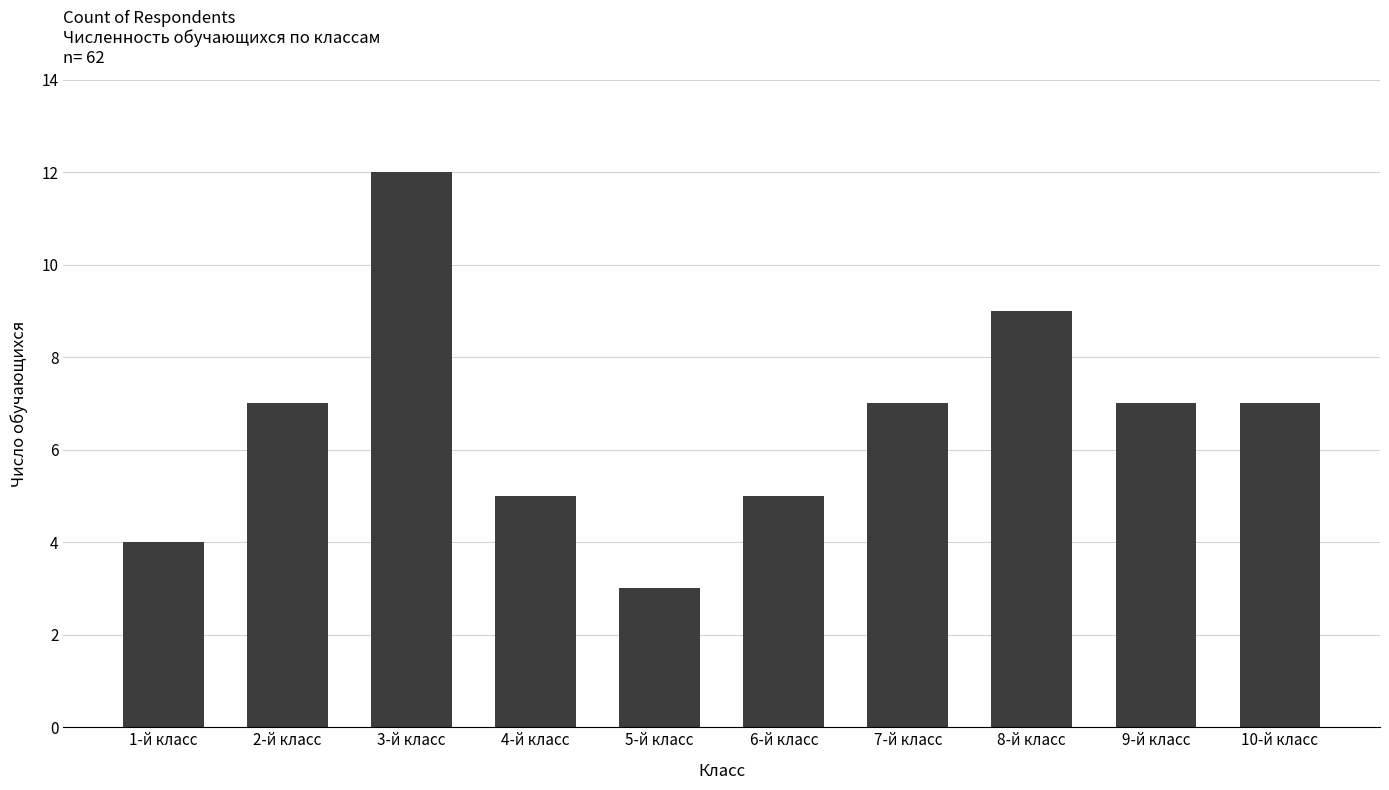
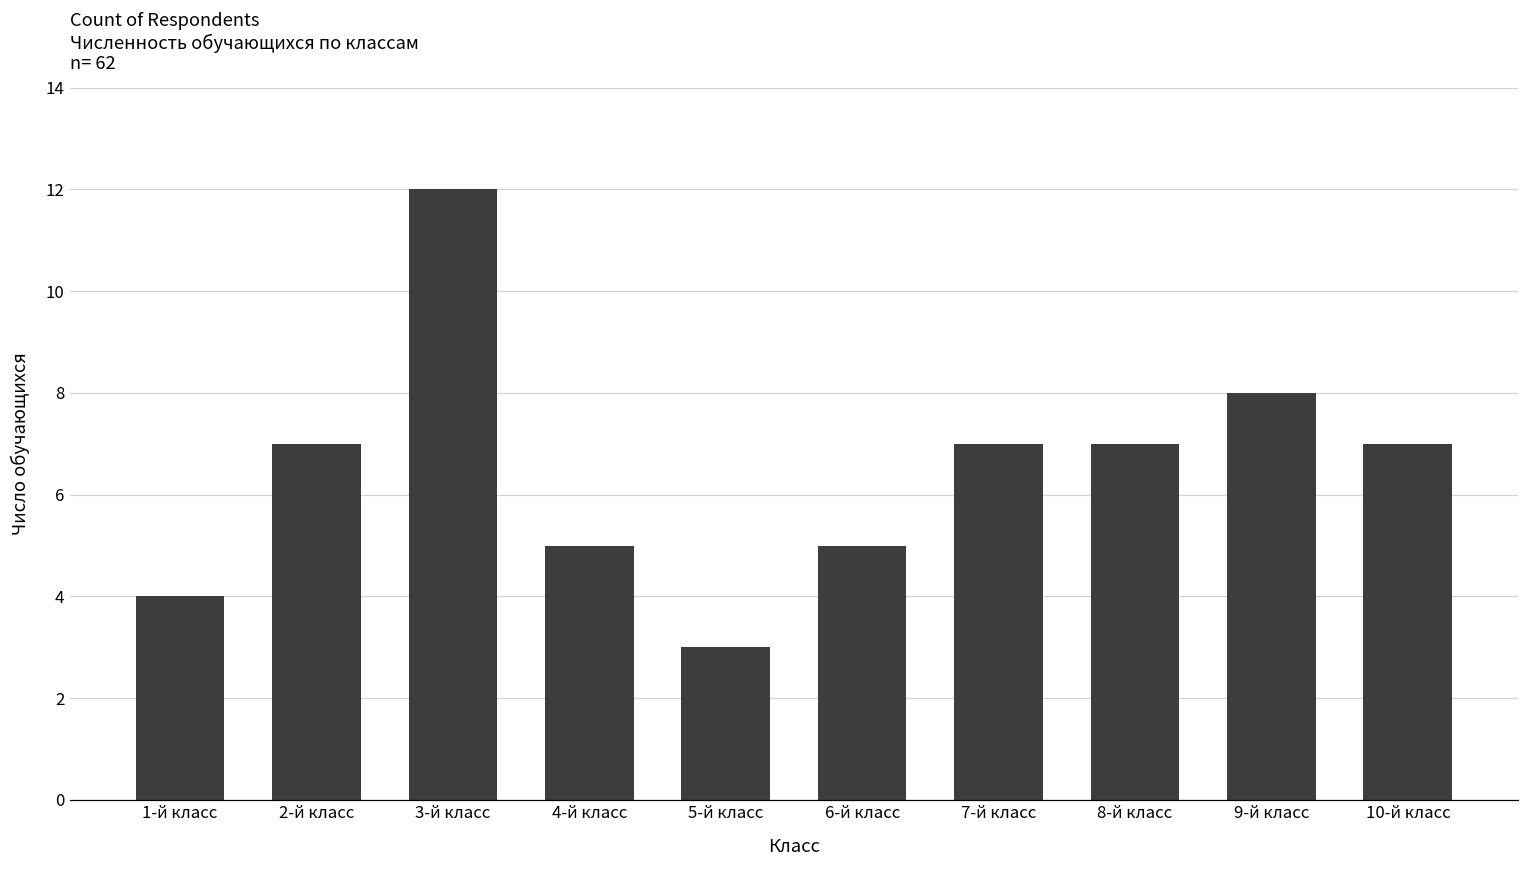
  {
    "1-й класс": 4,
    "2-й класс": 7,
    "3-й класс": 12,
    "4-й класс": 5,
    "5-й класс": 3,
    "6-й класс": 5,
    "7-й класс": 7,
-   "8-й класс": 9,
-   "9-й класс": 7,
+   "8-й класс": 7,
+   "9-й класс": 8,
    "10-й класс": 7
  }
